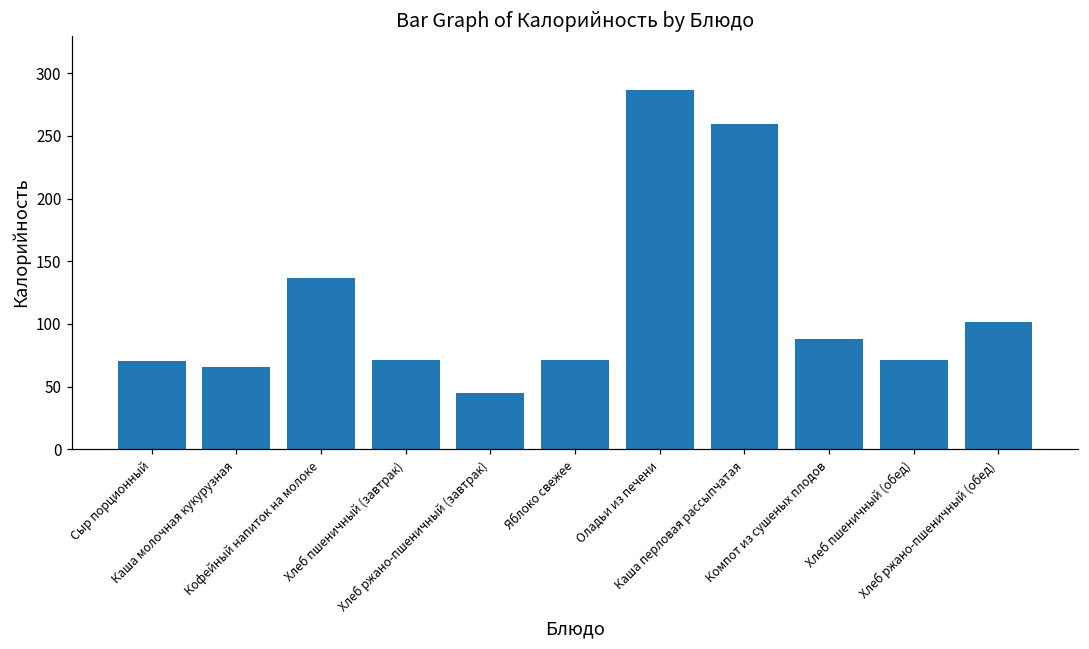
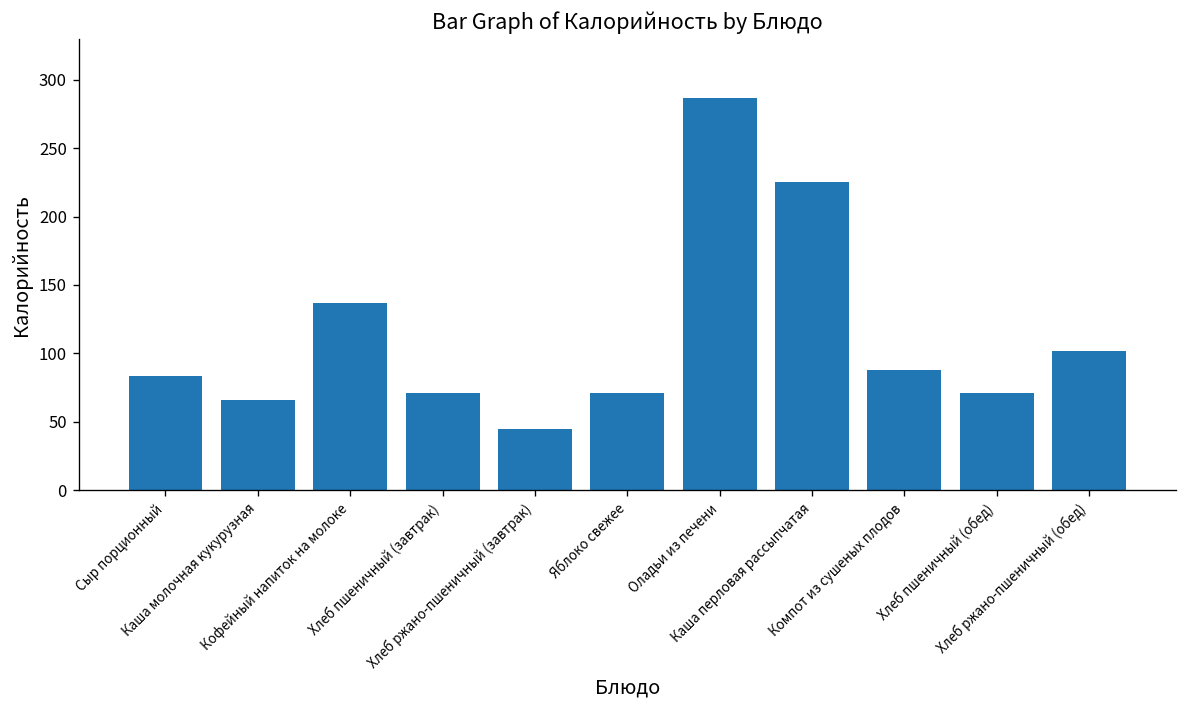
  {
-   "Сыр порционный": 71,
+   "Сыр порционный": 83,
    "Каша молочная кукурузная": 66,
    "Кофейный напиток на молоке": 137,
    "Хлеб пшеничный (завтрак)": 71,
    "Хлеб ржано-пшеничный (завтрак)": 45,
    "Яблоко свежее": 71,
    "Оладьи из печени": 287,
-   "Каша перловая рассыпчатая": 259,
+   "Каша перловая рассыпчатая": 225,
    "Компот из сушеных плодов": 88,
    "Хлеб пшеничный (обед)": 71,
    "Хлеб ржано-пшеничный (обед)": 102
  }
